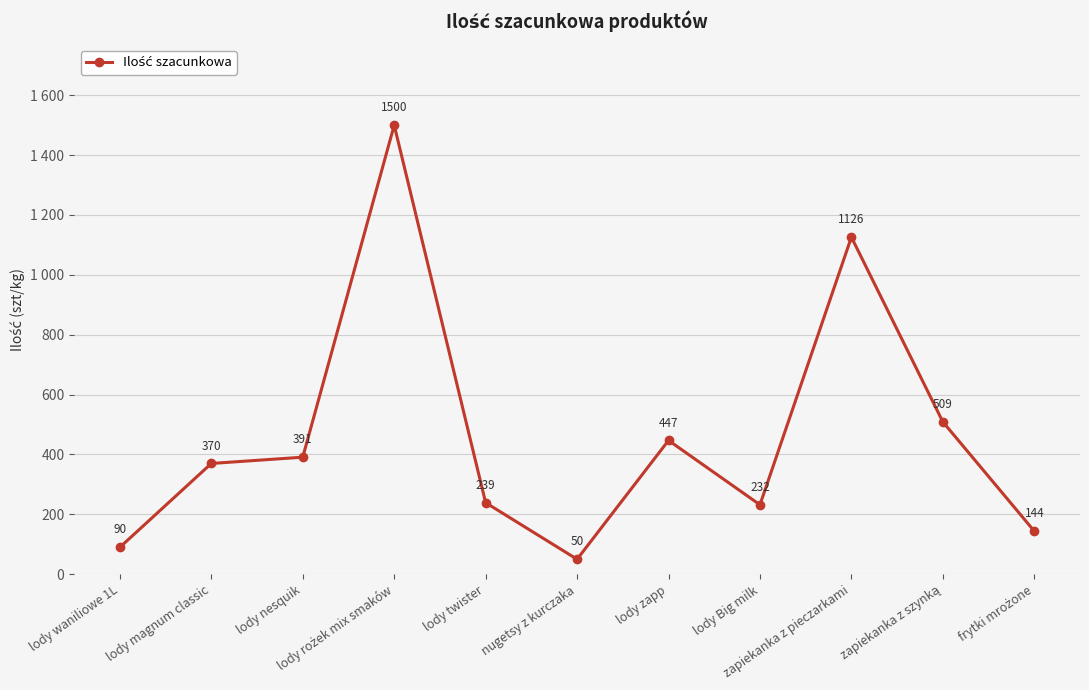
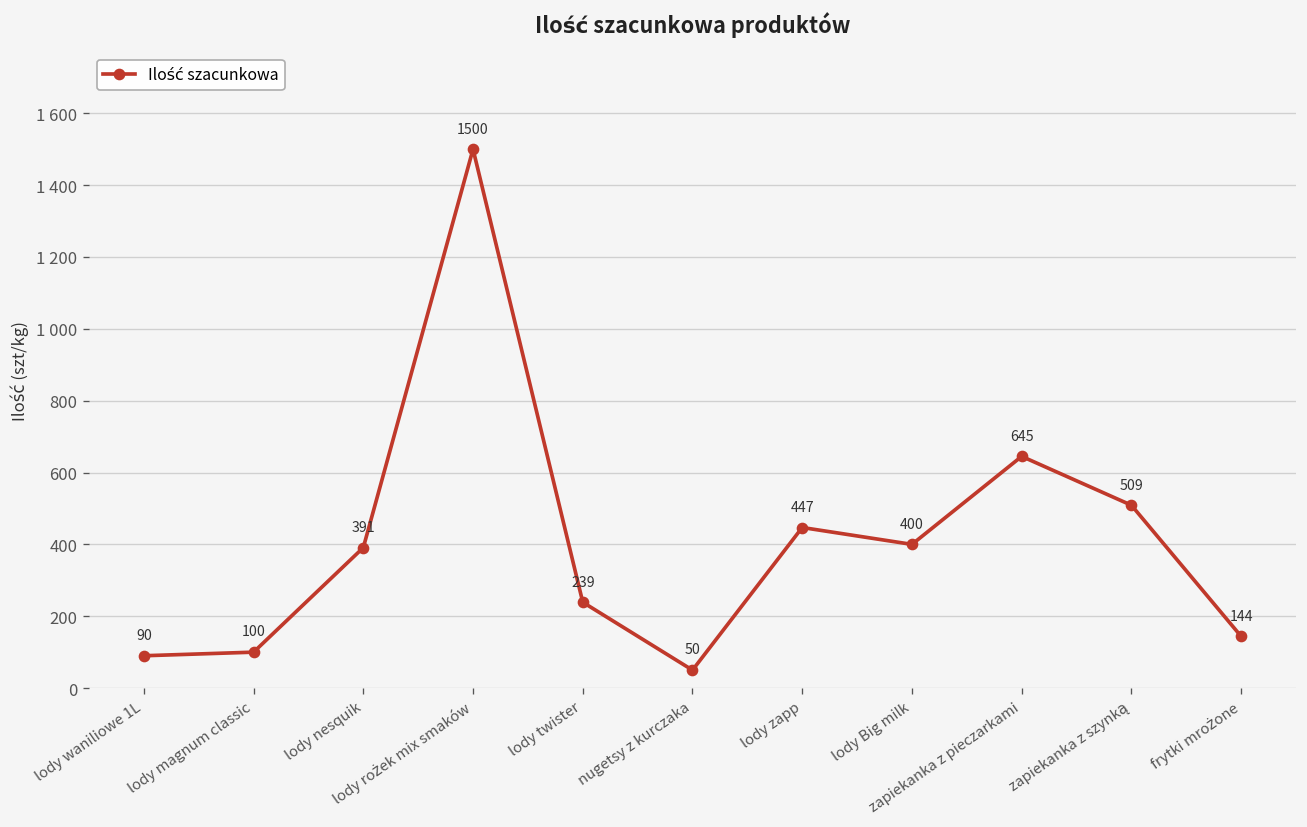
  {
    "lody waniliowe 1L": 90,
-   "lody magnum classic": 370,
+   "lody magnum classic": 100,
    "lody nesquik": 391,
    "lody rożek mix smaków": 1500,
    "lody twister": 239,
    "nugetsy z kurczaka": 50,
    "lody zapp": 447,
-   "lody Big milk": 232,
-   "zapiekanka z pieczarkami": 1126,
+   "lody Big milk": 400,
+   "zapiekanka z pieczarkami": 645,
    "zapiekanka z szynką": 509,
    "frytki mrożone": 144
  }
